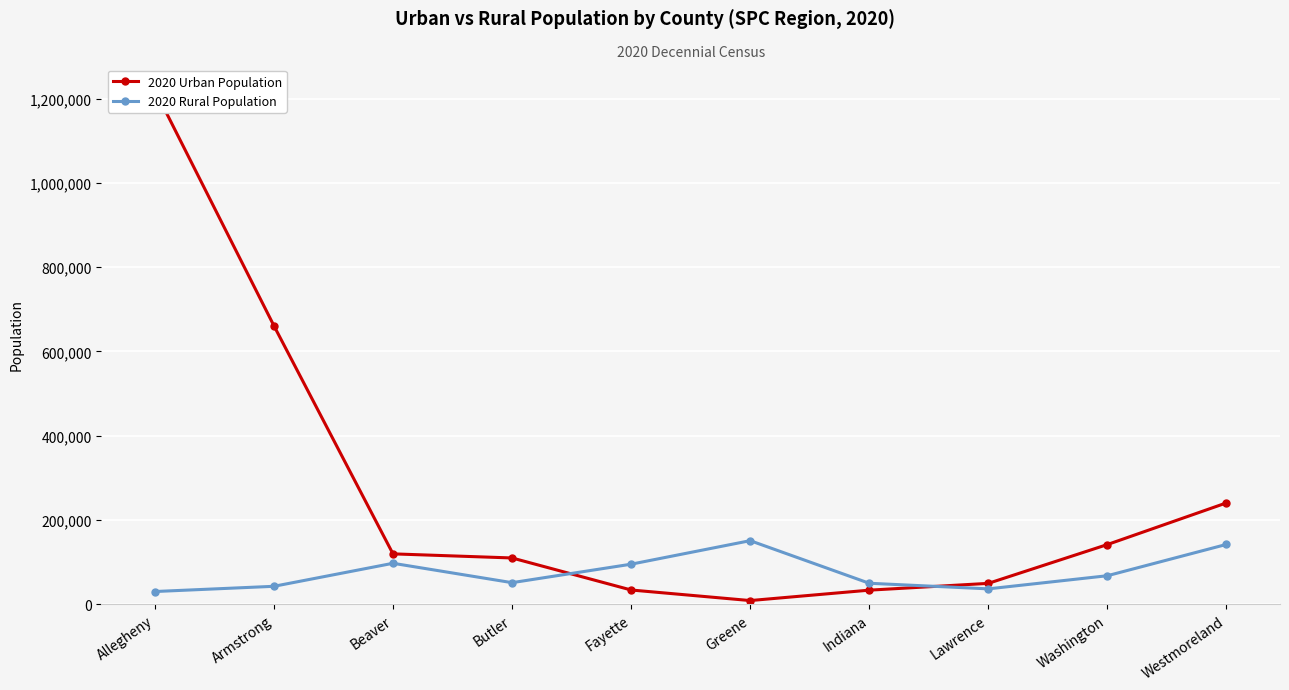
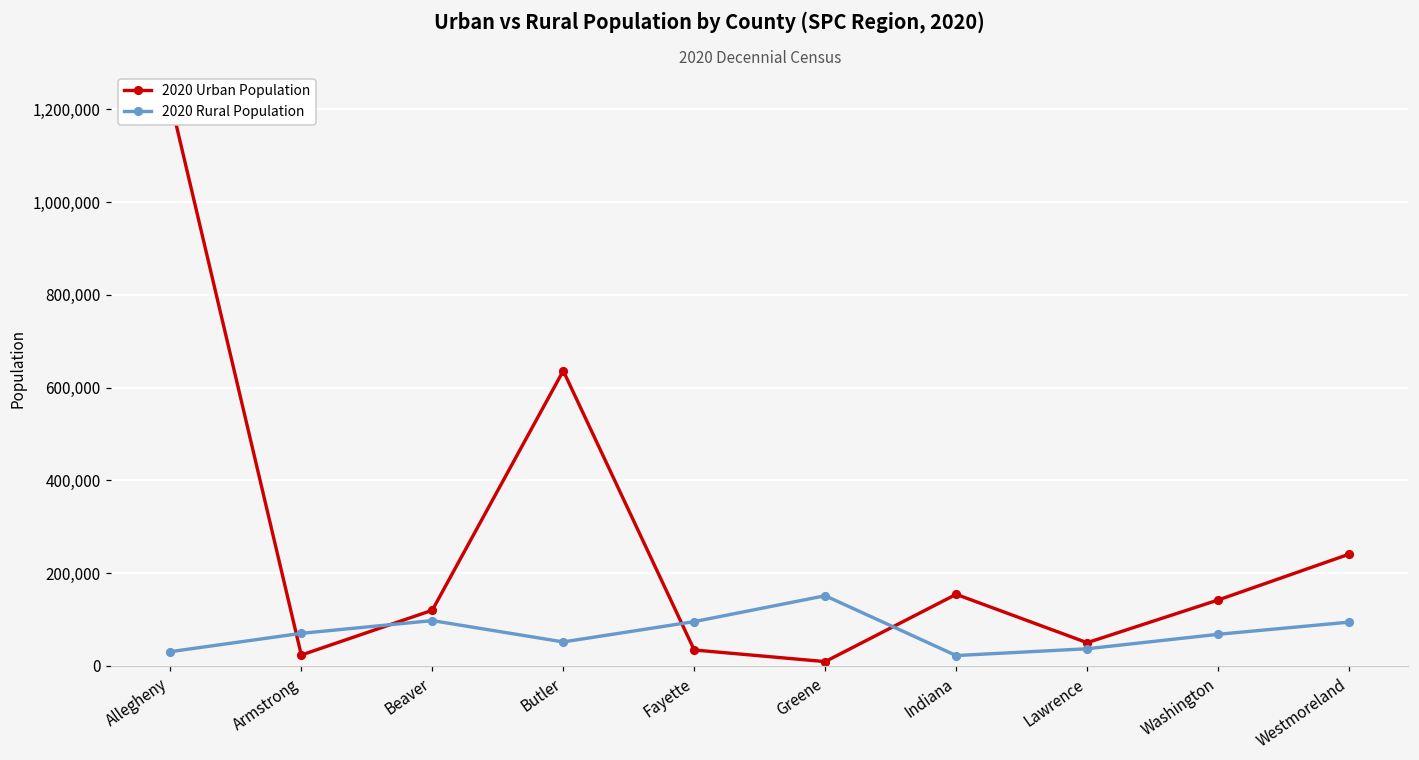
  {
    "2020 Urban Population": {
-     "Armstrong": "660,000",
+     "Armstrong": "20,000",
      "Beaver": "120,000",
-     "Butler": "110,000",
+     "Butler": "640,000",
      "Fayette": "30,000",
      "Greene": "10,000",
-     "Indiana": "30,000",
+     "Indiana": "150,000",
      "Lawrence": "50,000",
      "Washington": "140,000",
      "Westmoreland": "240,000"
    },
    "2020 Rural Population": {
      "Allegheny": "30,000",
-     "Armstrong": "40,000",
+     "Armstrong": "70,000",
      "Beaver": "100,000",
      "Butler": "50,000",
      "Fayette": "100,000",
      "Greene": "150,000",
-     "Indiana": "50,000",
+     "Indiana": "20,000",
      "Lawrence": "40,000",
      "Washington": "70,000",
-     "Westmoreland": "140,000"
+     "Westmoreland": "90,000"
    }
  }
